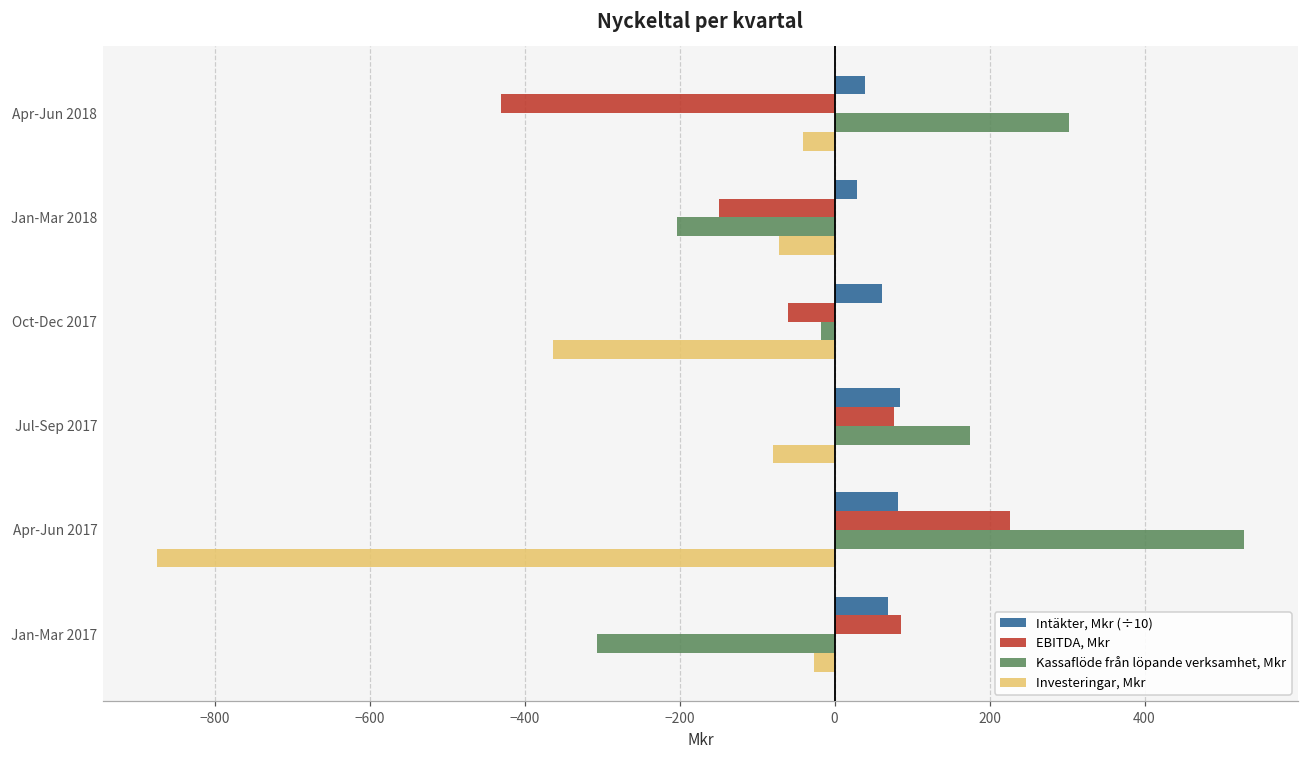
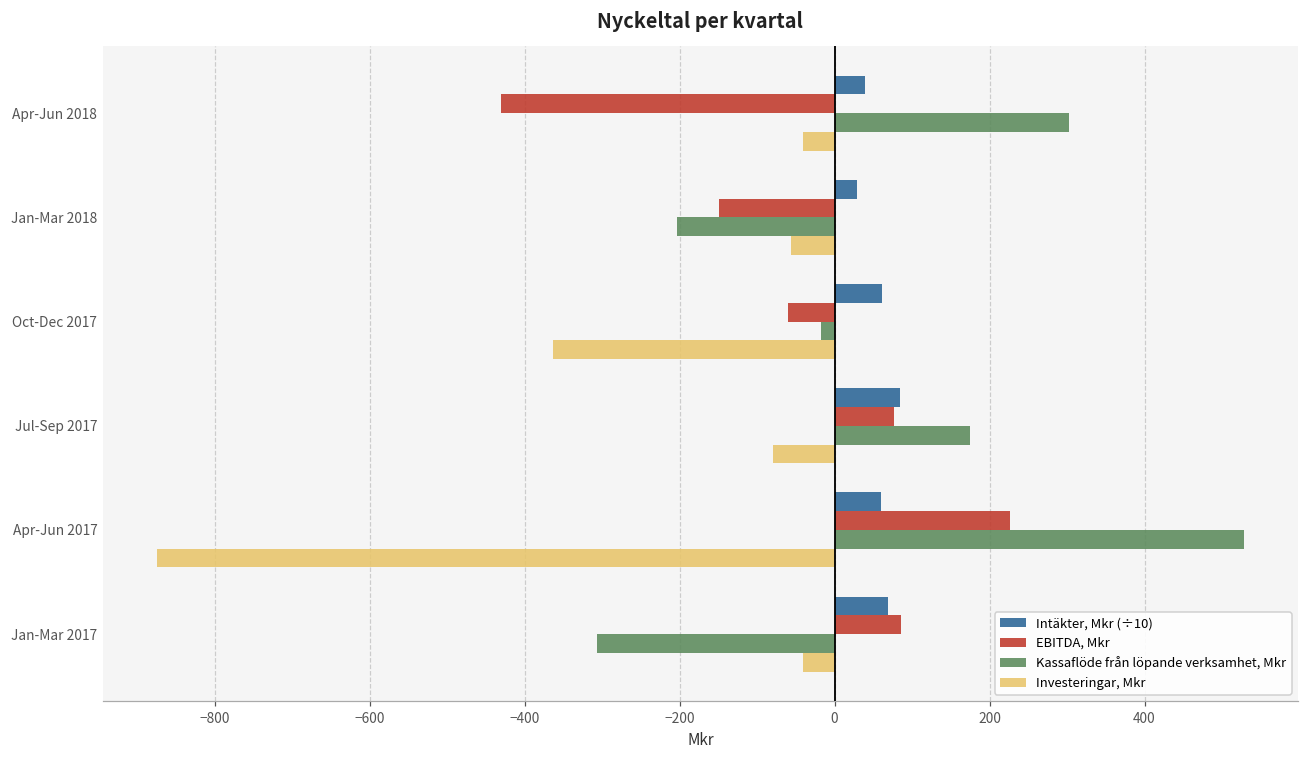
  {
    "Intäkter, Mkr (÷10)": {
      "Apr-Jun 2018": 40,
      "Jan-Mar 2018": 30,
      "Oct-Dec 2017": 60,
      "Jul-Sep 2017": 80,
-     "Apr-Jun 2017": 80,
+     "Apr-Jun 2017": 60,
      "Jan-Mar 2017": 70
    },
    "EBITDA, Mkr": {
      "Apr-Jun 2018": -430,
      "Jan-Mar 2018": -150,
      "Oct-Dec 2017": -60,
      "Jul-Sep 2017": 80,
      "Apr-Jun 2017": 230,
      "Jan-Mar 2017": 90
    },
    "Kassaflöde från löpande verksamhet, Mkr": {
      "Apr-Jun 2018": 300,
      "Jan-Mar 2018": -200,
      "Oct-Dec 2017": -20,
      "Jul-Sep 2017": 170,
      "Apr-Jun 2017": 530,
      "Jan-Mar 2017": -310
    },
    "Investeringar, Mkr": {
      "Apr-Jun 2018": -40,
-     "Jan-Mar 2018": -70,
+     "Jan-Mar 2018": -60,
      "Oct-Dec 2017": -360,
      "Jul-Sep 2017": -80,
      "Apr-Jun 2017": -870,
-     "Jan-Mar 2017": -30
+     "Jan-Mar 2017": -40
    }
  }
